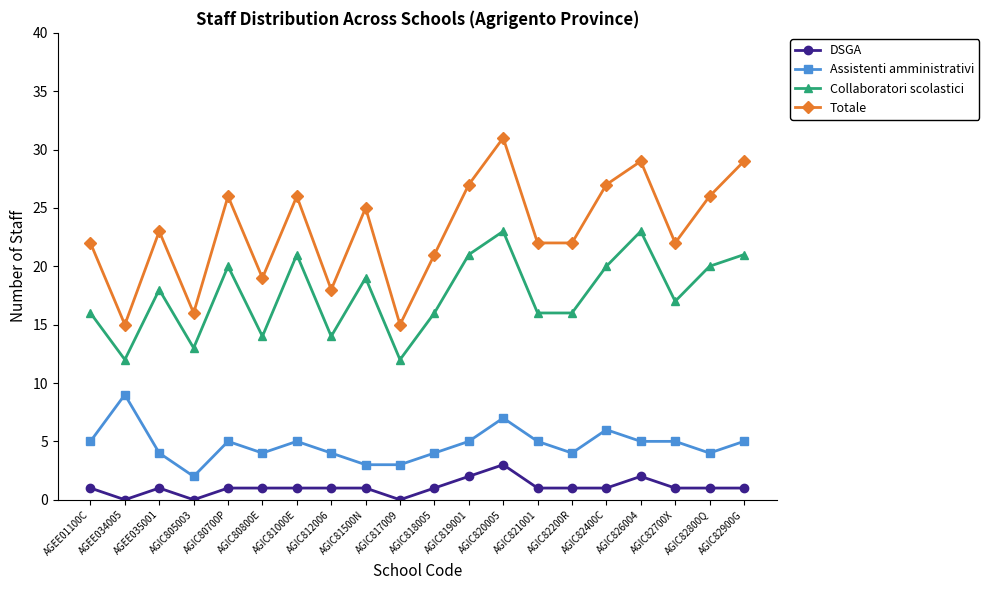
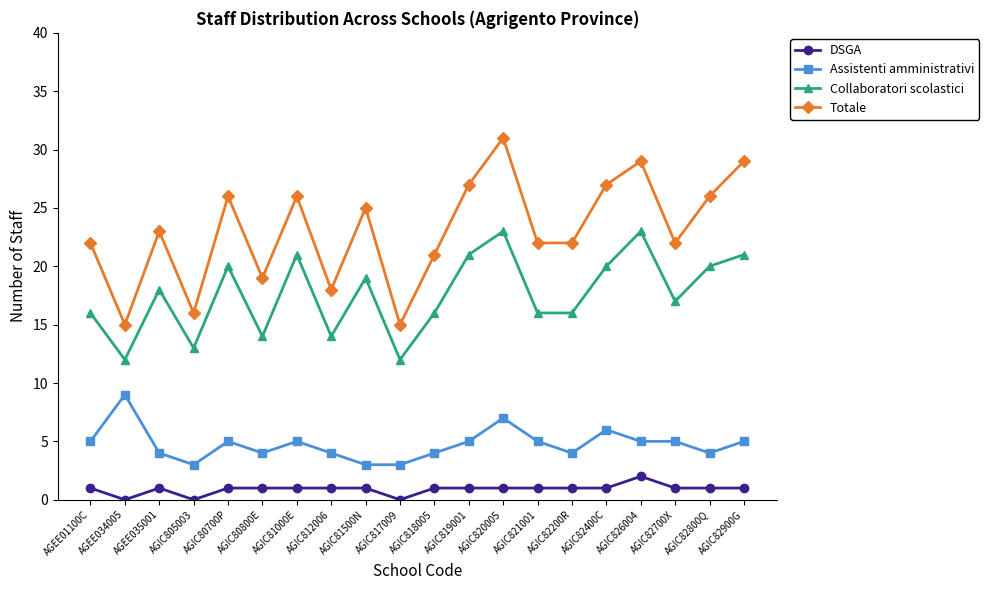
  {
    "DSGA": {
      "AGEE01100C": 1,
      "AGEE034005": 0,
      "AGEE035001": 1,
      "AGIC805003": 0,
      "AGIC80700P": 1,
      "AGIC80800E": 1,
      "AGIC81000E": 1,
      "AGIC812006": 1,
      "AGIC81500N": 1,
      "AGIC817009": 0,
      "AGIC818005": 1,
-     "AGIC819001": 2,
-     "AGIC820005": 3,
+     "AGIC819001": 1,
+     "AGIC820005": 1,
      "AGIC821001": 1,
      "AGIC82200R": 1,
      "AGIC82400C": 1,
      "AGIC826004": 2,
      "AGIC82700X": 1,
      "AGIC82800Q": 1,
      "AGIC82900G": 1
    },
    "Assistenti amministrativi": {
      "AGEE01100C": 5,
      "AGEE034005": 9,
      "AGEE035001": 4,
-     "AGIC805003": 2,
+     "AGIC805003": 3,
      "AGIC80700P": 5,
      "AGIC80800E": 4,
      "AGIC81000E": 5,
      "AGIC812006": 4,
      "AGIC81500N": 3,
      "AGIC817009": 3,
      "AGIC818005": 4,
      "AGIC819001": 5,
      "AGIC820005": 7,
      "AGIC821001": 5,
      "AGIC82200R": 4,
      "AGIC82400C": 6,
      "AGIC826004": 5,
      "AGIC82700X": 5,
      "AGIC82800Q": 4,
      "AGIC82900G": 5
    },
    "Collaboratori scolastici": {
      "AGEE01100C": 16,
      "AGEE034005": 12,
      "AGEE035001": 18,
      "AGIC805003": 13,
      "AGIC80700P": 20,
      "AGIC80800E": 14,
      "AGIC81000E": 21,
      "AGIC812006": 14,
      "AGIC81500N": 19,
      "AGIC817009": 12,
      "AGIC818005": 16,
      "AGIC819001": 21,
      "AGIC820005": 23,
      "AGIC821001": 16,
      "AGIC82200R": 16,
      "AGIC82400C": 20,
      "AGIC826004": 23,
      "AGIC82700X": 17,
      "AGIC82800Q": 20,
      "AGIC82900G": 21
    },
    "Totale": {
      "AGEE01100C": 22,
      "AGEE034005": 15,
      "AGEE035001": 23,
      "AGIC805003": 16,
      "AGIC80700P": 26,
      "AGIC80800E": 19,
      "AGIC81000E": 26,
      "AGIC812006": 18,
      "AGIC81500N": 25,
      "AGIC817009": 15,
      "AGIC818005": 21,
      "AGIC819001": 27,
      "AGIC820005": 31,
      "AGIC821001": 22,
      "AGIC82200R": 22,
      "AGIC82400C": 27,
      "AGIC826004": 29,
      "AGIC82700X": 22,
      "AGIC82800Q": 26,
      "AGIC82900G": 29
    }
  }
